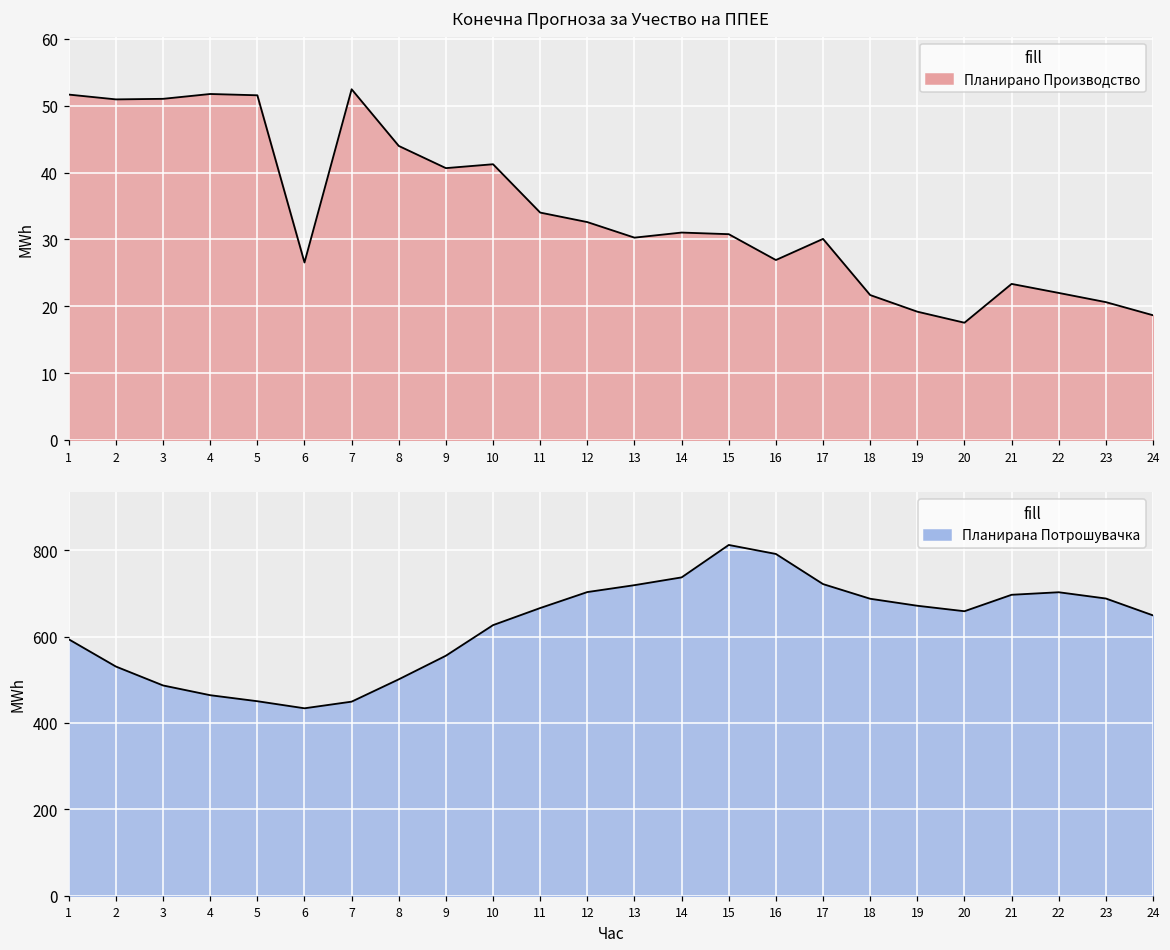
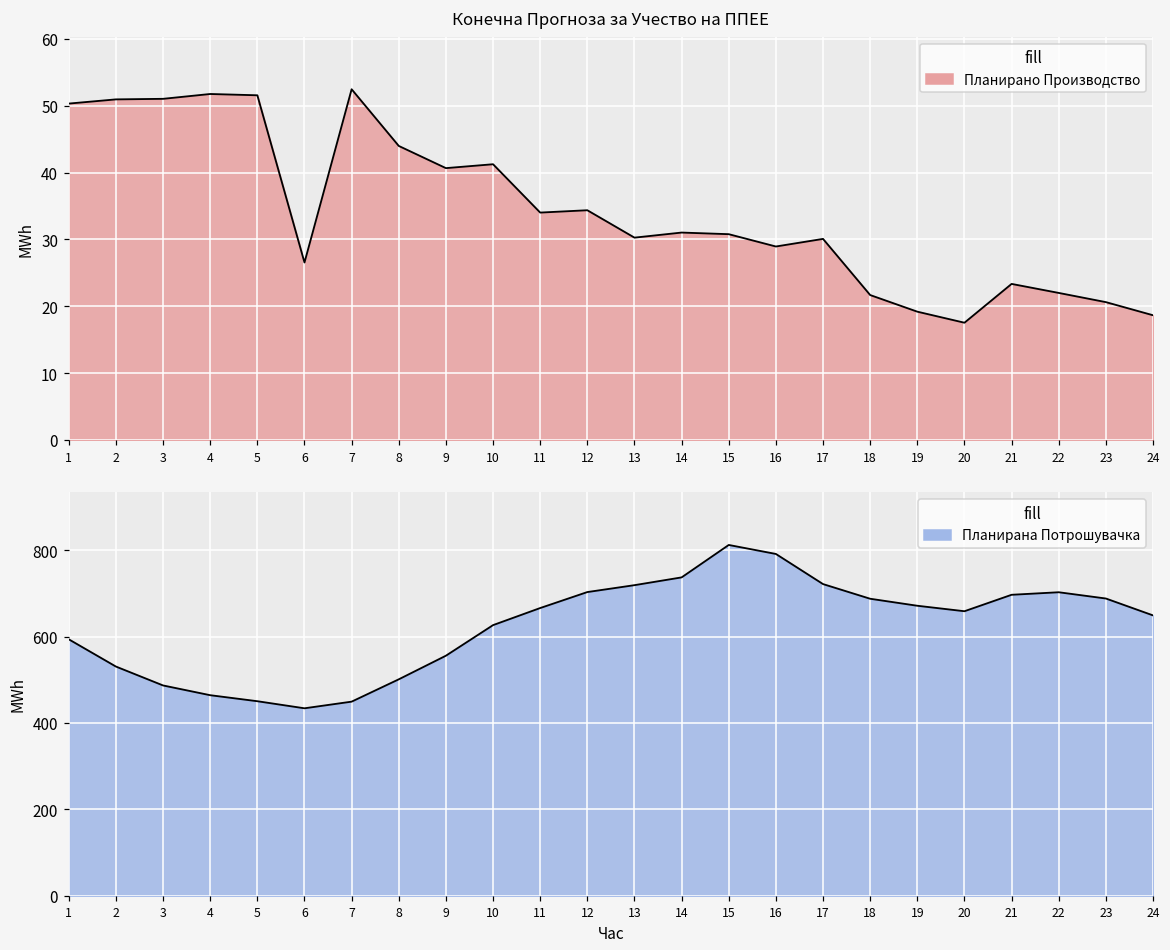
  {
    "Конечна Прогноза за Учество на ППЕЕ": {
-     "1": 52,
+     "1": 50,
      "2": 51,
      "3": 51,
      "4": 52,
      "5": 52,
      "6": 27,
      "7": 52,
      "8": 44,
      "9": 41,
      "10": 41,
      "11": 34,
-     "12": 33,
+     "12": 34,
      "13": 30,
      "14": 31,
      "15": 31,
-     "16": 27,
+     "16": 29,
      "17": 30,
      "18": 22,
      "19": 19,
      "20": 18,
      "21": 23,
      "22": 22,
      "23": 21,
      "24": 19
    }
  }
